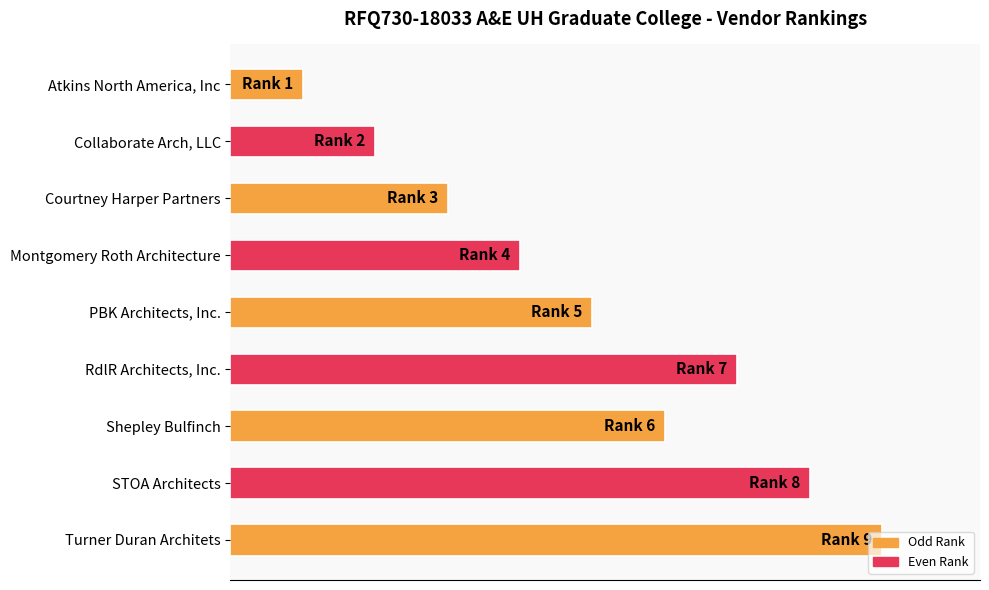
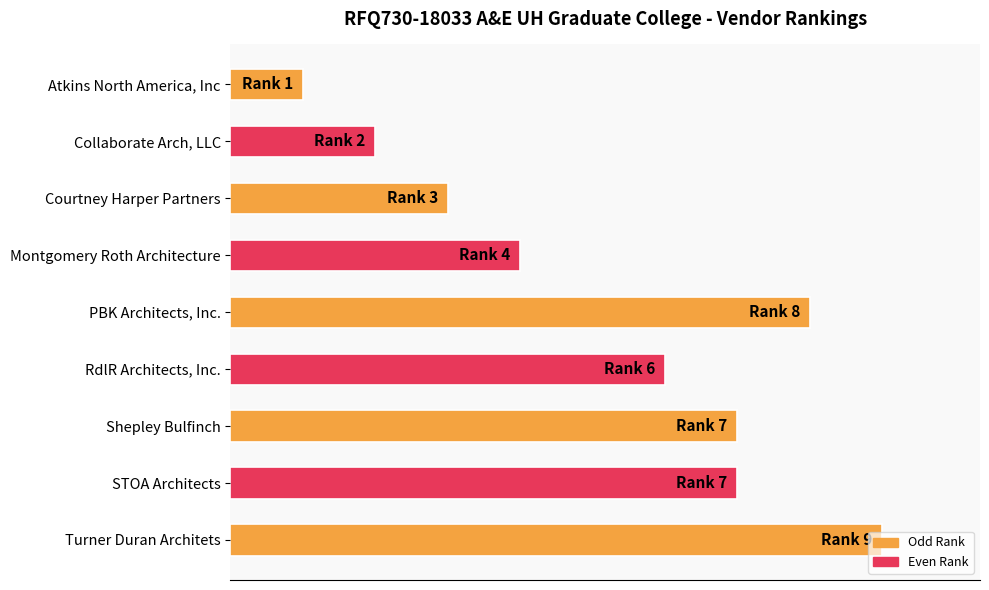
  {
-   "PBK Architects, Inc.": 5,
-   "RdlR Architects, Inc.": 7,
-   "Shepley Bulfinch": 6,
-   "STOA Architects": 8
+   "PBK Architects, Inc.": 8,
+   "RdlR Architects, Inc.": 6,
+   "Shepley Bulfinch": 7,
+   "STOA Architects": 7
  }
